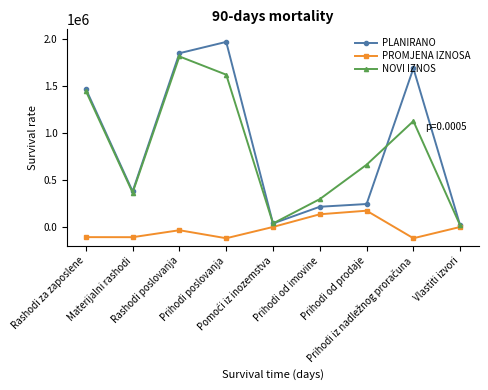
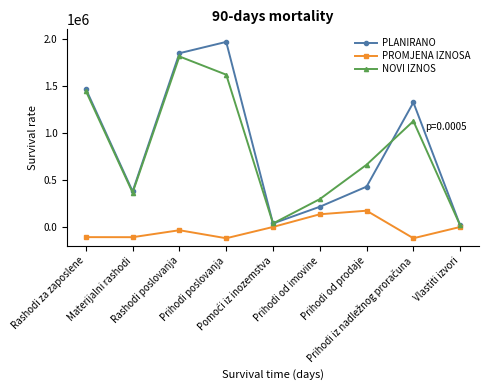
  {
    "PLANIRANO": {
      "Rashodi poslovanja": 1800000,
      "Prihodi poslovanja": 2000000,
      "Prihodi od imovine": 200000,
-     "Prihodi od prodaje": 200000,
-     "Prihodi iz nadležnog proračuna": 1700000
+     "Prihodi od prodaje": 400000,
+     "Prihodi iz nadležnog proračuna": 1300000
    },
    "PROMJENA IZNOSA": {
      "Rashodi za zaposlene": -100000,
      "Materijalni rashodi": -100000,
      "Rashodi poslovanja": 0,
      "Prihodi poslovanja": -100000,
      "Pomoći iz inozemstva": 0,
      "Prihodi od imovine": 100000,
      "Prihodi od prodaje": 200000,
      "Prihodi iz nadležnog proračuna": -100000
    },
    "NOVI IZNOS": {
      "Rashodi poslovanja": 1800000,
      "Prihodi poslovanja": 1600000,
      "Prihodi od imovine": 300000,
      "Prihodi od prodaje": 700000
    }
  }
